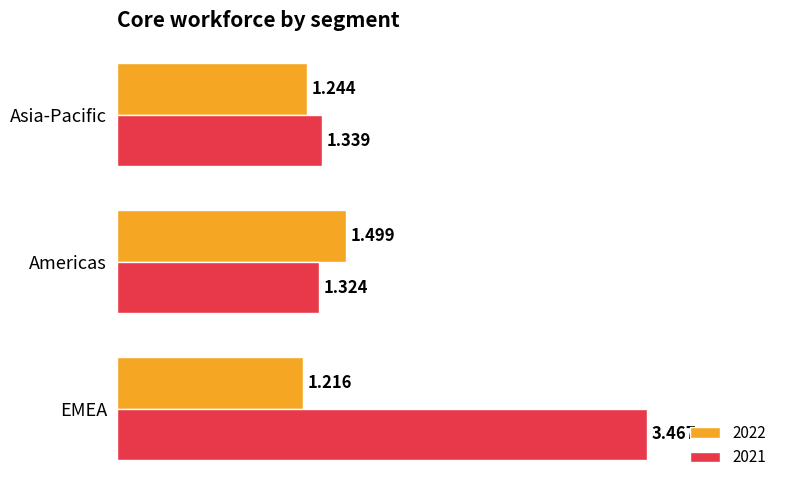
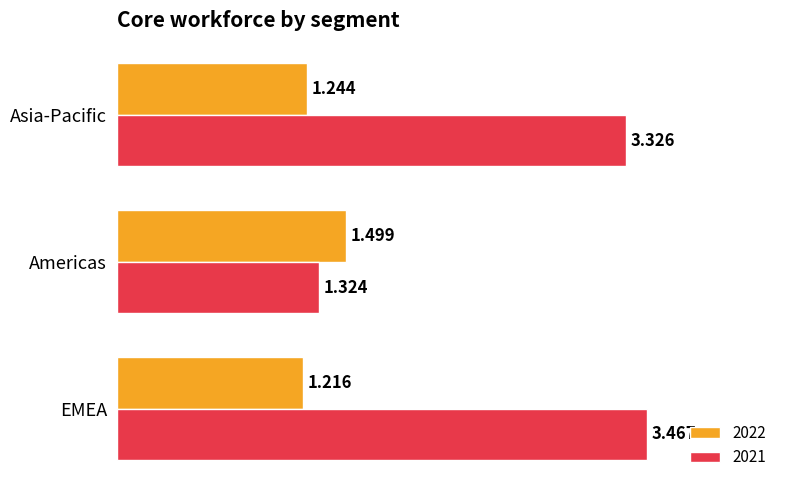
  {
    "2022": {
      "Asia-Pacific": 1.244,
      "Americas": 1.499,
      "EMEA": 1.216
    },
    "2021": {
-     "Asia-Pacific": 1.339,
+     "Asia-Pacific": 3.326,
      "Americas": 1.324,
      "EMEA": 3.467
    }
  }
